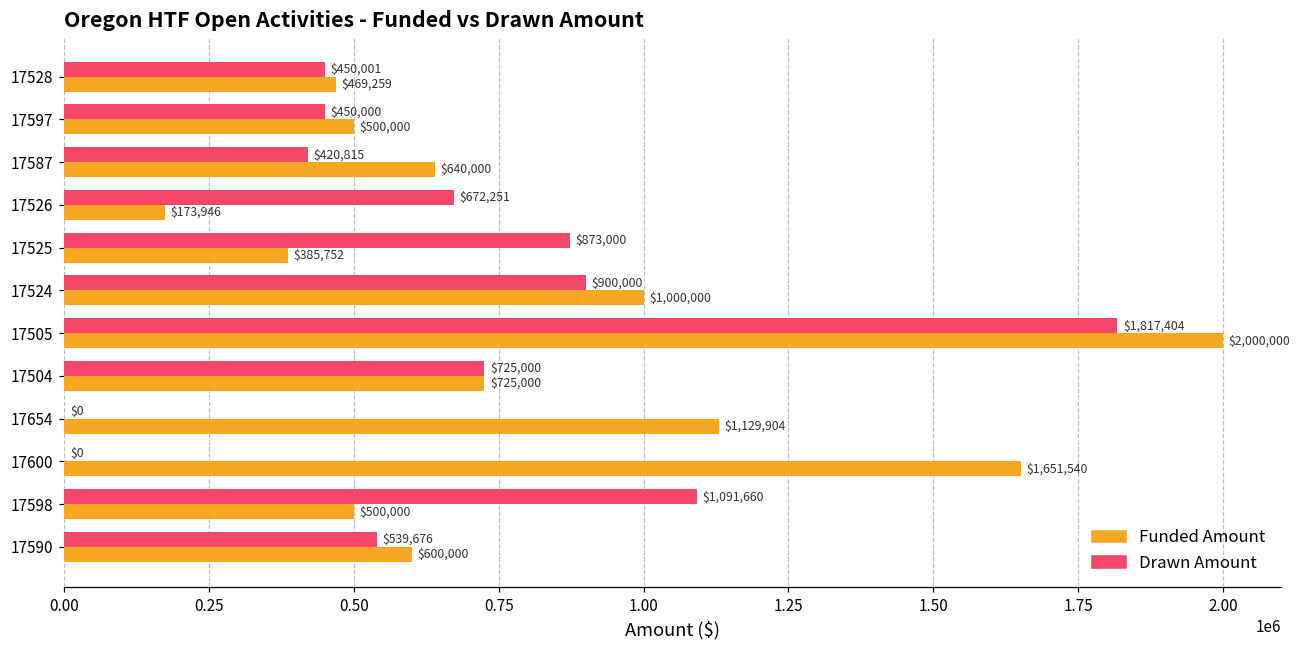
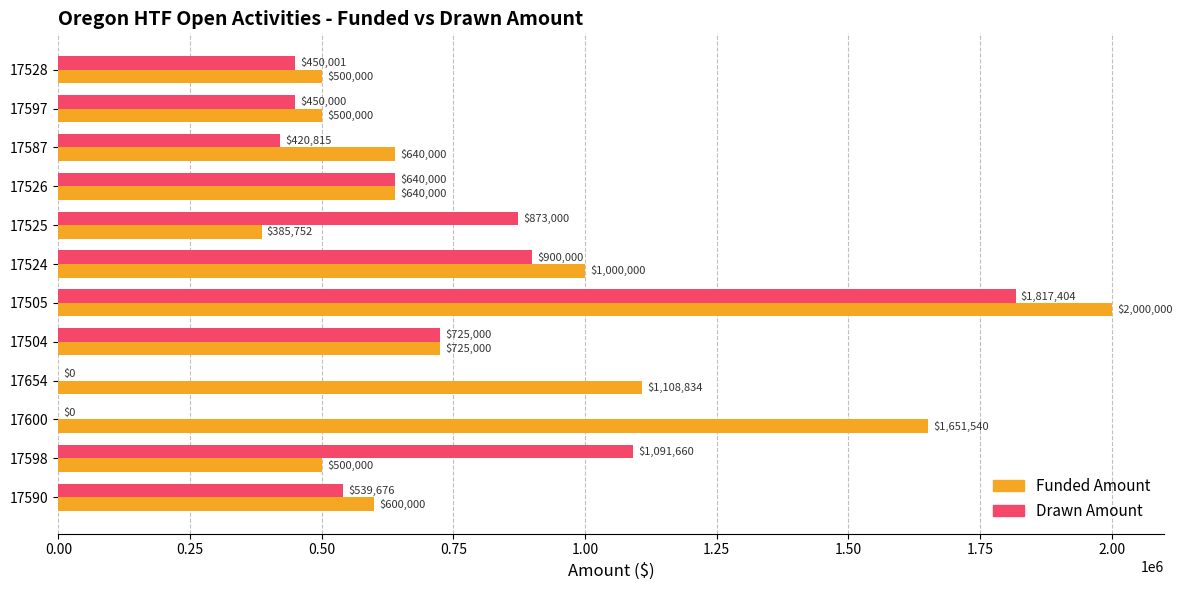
  {
    "Funded Amount": {
-     "17528": "$469,259",
+     "17528": "$500,000",
      "17597": "$500,000",
      "17587": "$640,000",
-     "17526": "$173,946",
+     "17526": "$640,000",
      "17525": "$385,752",
      "17524": "$1,000,000",
      "17505": "$2,000,000",
      "17504": "$725,000",
-     "17654": "$1,129,904",
+     "17654": "$1,108,834",
      "17600": "$1,651,540",
      "17598": "$500,000",
      "17590": "$600,000"
    },
    "Drawn Amount": {
      "17528": "$450,001",
      "17597": "$450,000",
      "17587": "$420,815",
-     "17526": "$672,251",
+     "17526": "$640,000",
      "17525": "$873,000",
      "17524": "$900,000",
      "17505": "$1,817,404",
      "17504": "$725,000",
      "17654": "$0",
      "17600": "$0",
      "17598": "$1,091,660",
      "17590": "$539,676"
    }
  }
